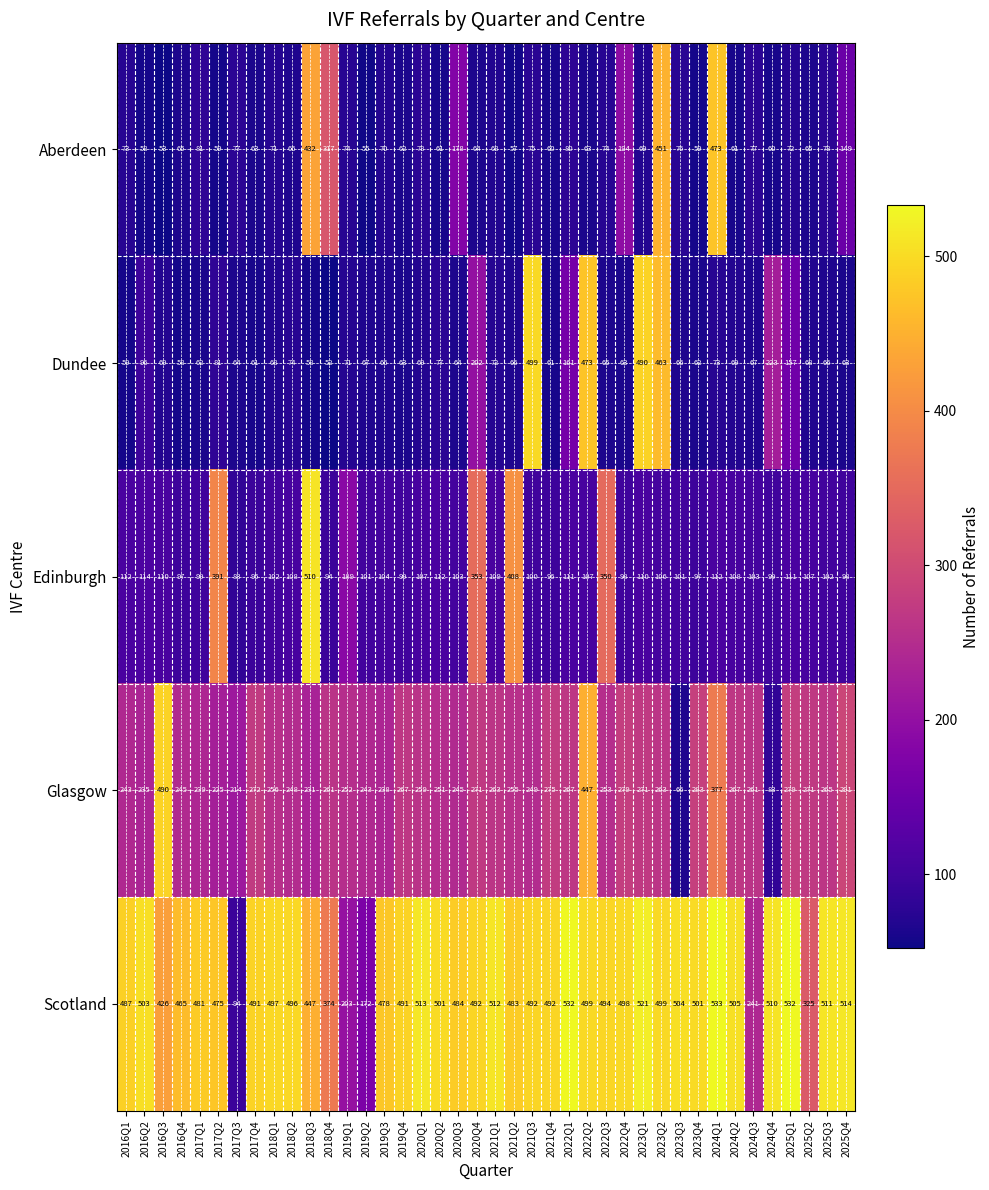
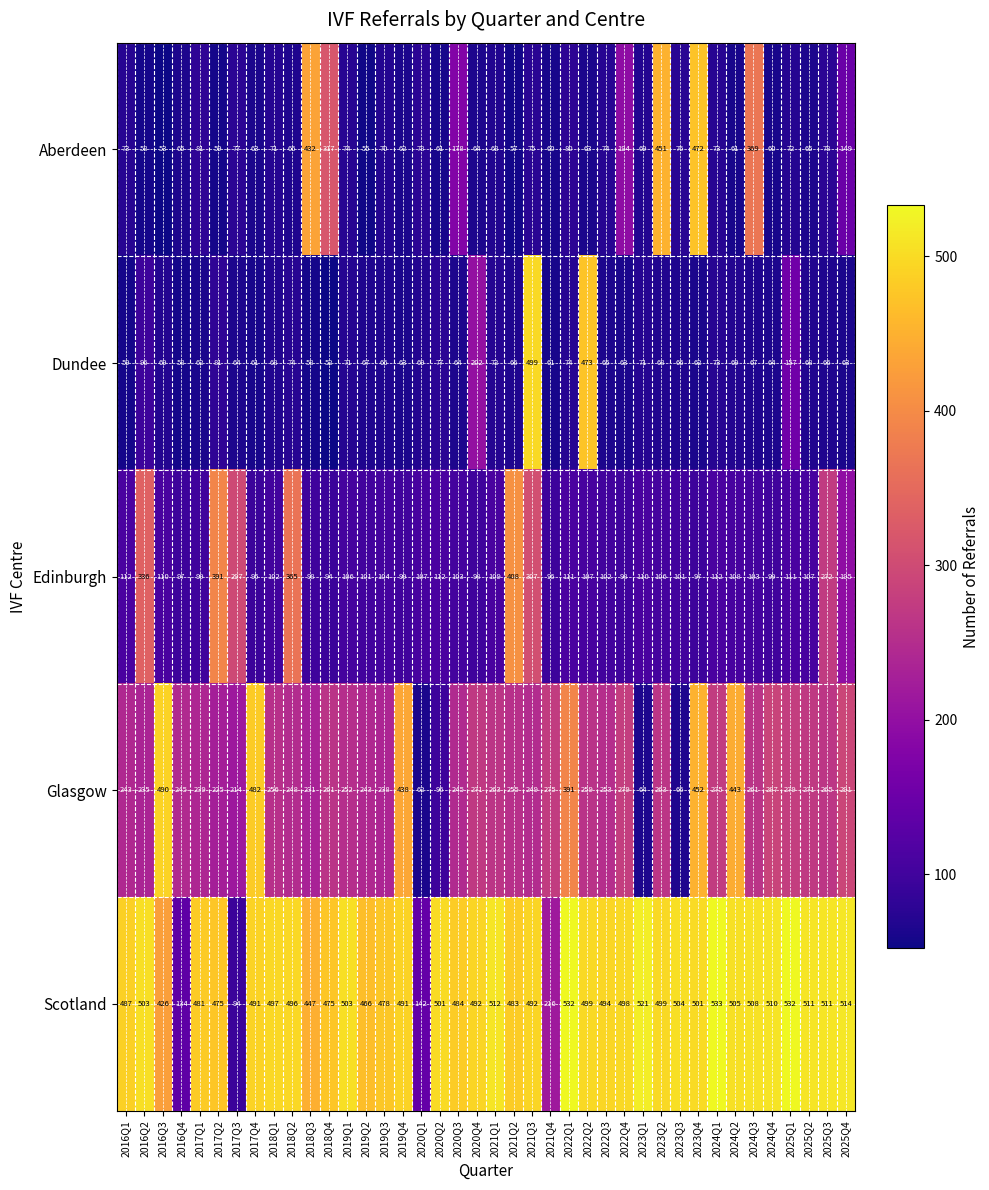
  {
    "Aberdeen": {
      "2016Q1": 73,
      "2016Q2": 58,
      "2016Q3": 53,
      "2016Q4": 65,
      "2017Q1": 81,
      "2017Q2": 59,
      "2017Q3": 77,
      "2017Q4": 63,
      "2018Q1": 71,
      "2018Q2": 66,
      "2018Q3": 432,
      "2018Q4": 317,
      "2019Q1": 74,
      "2019Q2": 55,
      "2019Q3": 70,
      "2019Q4": 62,
      "2020Q1": 78,
      "2020Q2": 61,
      "2020Q3": 178,
      "2020Q4": 64,
      "2021Q1": 68,
      "2021Q2": 57,
      "2021Q3": 75,
      "2021Q4": 60,
      "2022Q1": 80,
      "2022Q2": 63,
      "2022Q3": 74,
      "2022Q4": 194,
      "2023Q1": 69,
      "2023Q2": 451,
      "2023Q3": 76,
-     "2023Q4": 59,
-     "2024Q1": 473,
+     "2023Q4": 472,
+     "2024Q1": 73,
      "2024Q2": 61,
-     "2024Q3": 77,
+     "2024Q3": 369,
      "2024Q4": 60,
      "2025Q1": 72,
      "2025Q2": 65,
      "2025Q3": 78,
      "2025Q4": 149
    },
    "Dundee": {
      "2016Q1": 59,
      "2016Q2": 96,
      "2016Q3": 69,
      "2016Q4": 58,
      "2017Q1": 62,
      "2017Q2": 81,
      "2017Q3": 64,
      "2017Q4": 61,
      "2018Q1": 68,
      "2018Q2": 74,
      "2018Q3": 58,
      "2018Q4": 52,
      "2019Q1": 71,
      "2019Q2": 67,
      "2019Q3": 66,
      "2019Q4": 63,
      "2020Q1": 69,
      "2020Q2": 77,
      "2020Q3": 64,
      "2020Q4": 202,
      "2021Q1": 72,
      "2021Q2": 66,
      "2021Q3": 499,
      "2021Q4": 61,
-     "2022Q1": 161,
+     "2022Q1": 74,
      "2022Q2": 473,
      "2022Q3": 65,
      "2022Q4": 63,
-     "2023Q1": 490,
-     "2023Q2": 463,
+     "2023Q1": 71,
+     "2023Q2": 68,
      "2023Q3": 66,
      "2023Q4": 62,
      "2024Q1": 73,
      "2024Q2": 69,
      "2024Q3": 67,
-     "2024Q4": 223,
+     "2024Q4": 64,
      "2025Q1": 157,
      "2025Q2": 68,
      "2025Q3": 66,
      "2025Q4": 63
    },
    "Edinburgh": {
      "2016Q1": 112,
-     "2016Q2": 114,
+     "2016Q2": 336,
      "2016Q3": 110,
      "2016Q4": 97,
      "2017Q1": 99,
      "2017Q2": 391,
-     "2017Q3": 83,
+     "2017Q3": 297,
      "2017Q4": 95,
      "2018Q1": 102,
-     "2018Q2": 108,
-     "2018Q3": 510,
+     "2018Q2": 365,
+     "2018Q3": 98,
      "2018Q4": 94,
-     "2019Q1": 189,
+     "2019Q1": 106,
      "2019Q2": 101,
      "2019Q3": 104,
      "2019Q4": 99,
      "2020Q1": 107,
      "2020Q2": 112,
      "2020Q3": 103,
-     "2020Q4": 353,
+     "2020Q4": 98,
      "2021Q1": 109,
      "2021Q2": 408,
-     "2021Q3": 100,
+     "2021Q3": 307,
      "2021Q4": 96,
      "2022Q1": 111,
      "2022Q2": 107,
-     "2022Q3": 350,
+     "2022Q3": 102,
      "2022Q4": 98,
      "2023Q1": 110,
      "2023Q2": 106,
      "2023Q3": 101,
      "2023Q4": 97,
      "2024Q1": 112,
      "2024Q2": 108,
      "2024Q3": 103,
      "2024Q4": 99,
      "2025Q1": 111,
      "2025Q2": 107,
-     "2025Q3": 102,
-     "2025Q4": 98
+     "2025Q3": 272,
+     "2025Q4": 195
    },
    "Glasgow": {
      "2016Q1": 243,
      "2016Q2": 235,
      "2016Q3": 490,
      "2016Q4": 245,
      "2017Q1": 239,
      "2017Q2": 225,
      "2017Q3": 214,
-     "2017Q4": 272,
+     "2017Q4": 482,
      "2018Q1": 256,
      "2018Q2": 248,
      "2018Q3": 231,
      "2018Q4": 261,
      "2019Q1": 252,
      "2019Q2": 243,
      "2019Q3": 238,
-     "2019Q4": 267,
-     "2020Q1": 259,
-     "2020Q2": 251,
+     "2019Q4": 438,
+     "2020Q1": 62,
+     "2020Q2": 96,
      "2020Q3": 245,
      "2020Q4": 271,
      "2021Q1": 263,
      "2021Q2": 255,
      "2021Q3": 249,
      "2021Q4": 275,
-     "2022Q1": 267,
-     "2022Q2": 447,
+     "2022Q1": 391,
+     "2022Q2": 259,
      "2022Q3": 253,
      "2022Q4": 279,
-     "2023Q1": 271,
+     "2023Q1": 64,
      "2023Q2": 263,
      "2023Q3": 66,
-     "2023Q4": 283,
-     "2024Q1": 377,
-     "2024Q2": 267,
+     "2023Q4": 452,
+     "2024Q1": 275,
+     "2024Q2": 443,
      "2024Q3": 261,
-     "2024Q4": 83,
+     "2024Q4": 287,
      "2025Q1": 279,
      "2025Q2": 271,
      "2025Q3": 265,
      "2025Q4": 291
    },
    "Scotland": {
      "2016Q1": 487,
      "2016Q2": 503,
      "2016Q3": 426,
-     "2016Q4": 465,
+     "2016Q4": 134,
      "2017Q1": 481,
      "2017Q2": 475,
      "2017Q3": 94,
      "2017Q4": 491,
      "2018Q1": 497,
      "2018Q2": 496,
      "2018Q3": 447,
-     "2018Q4": 374,
-     "2019Q1": 203,
-     "2019Q2": 172,
+     "2018Q4": 475,
+     "2019Q1": 503,
+     "2019Q2": 466,
      "2019Q3": 478,
      "2019Q4": 491,
-     "2020Q1": 513,
+     "2020Q1": 142,
      "2020Q2": 501,
      "2020Q3": 484,
      "2020Q4": 492,
      "2021Q1": 512,
      "2021Q2": 483,
      "2021Q3": 492,
-     "2021Q4": 492,
+     "2021Q4": 216,
      "2022Q1": 532,
      "2022Q2": 499,
      "2022Q3": 494,
      "2022Q4": 498,
      "2023Q1": 521,
      "2023Q2": 499,
      "2023Q3": 504,
      "2023Q4": 501,
      "2024Q1": 533,
      "2024Q2": 505,
-     "2024Q3": 241,
+     "2024Q3": 508,
      "2024Q4": 510,
      "2025Q1": 532,
-     "2025Q2": 325,
+     "2025Q2": 511,
      "2025Q3": 511,
      "2025Q4": 514
    }
  }
